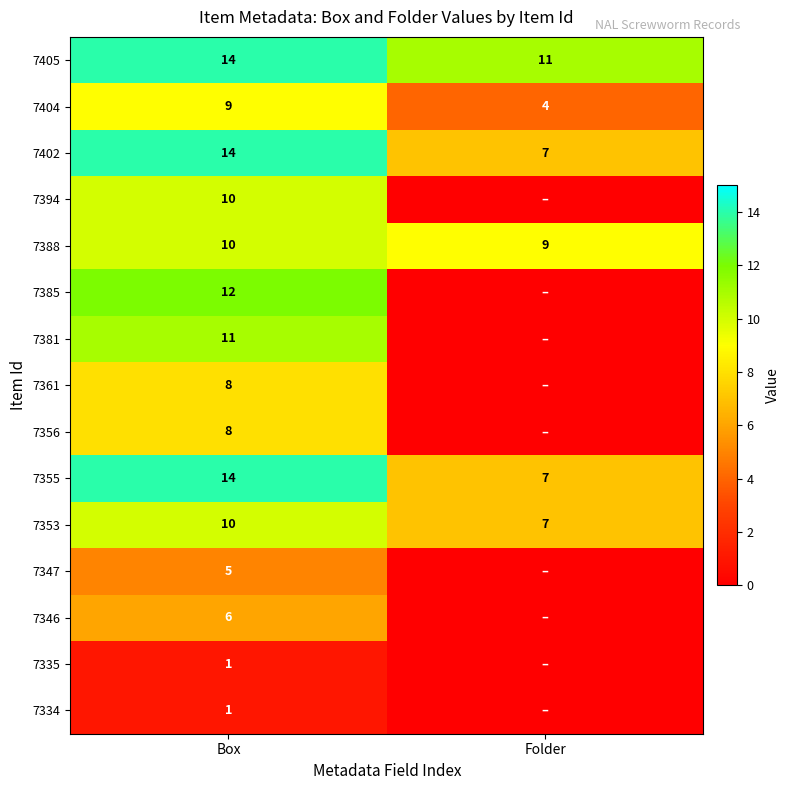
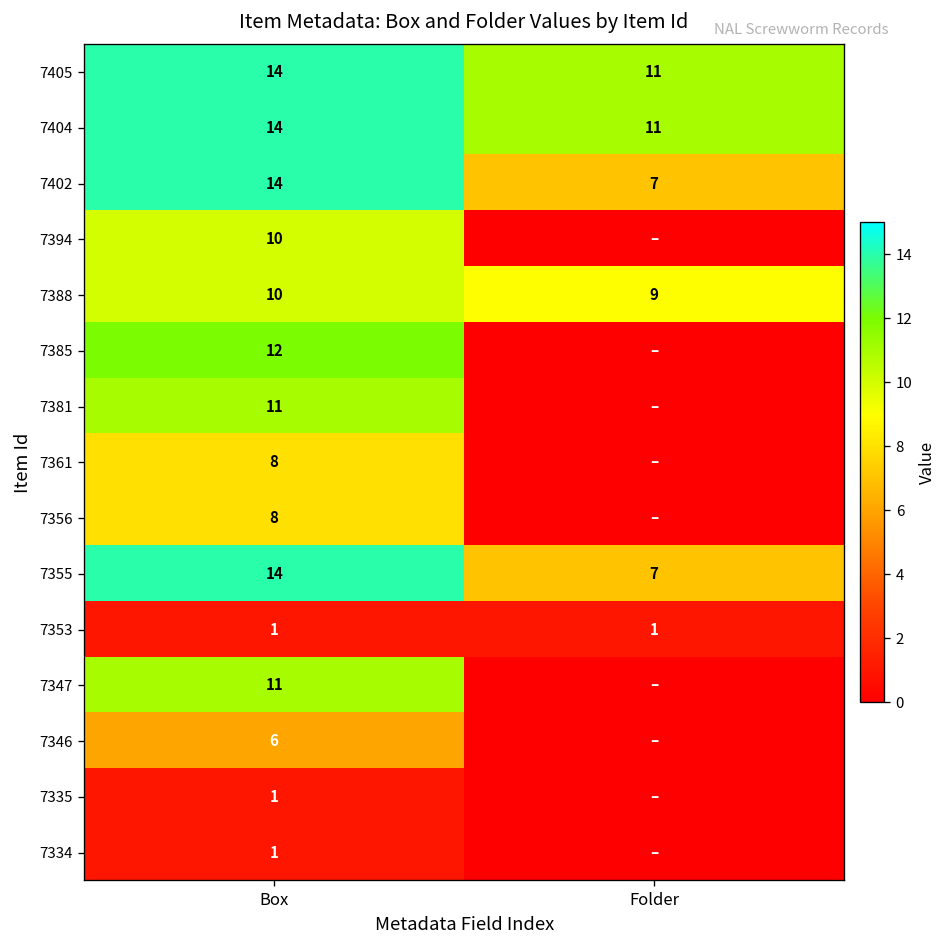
  {
    "7405": {
      "Box": 14,
      "Folder": 11
    },
    "7404": {
-     "Box": 9,
-     "Folder": 4
+     "Box": 14,
+     "Folder": 11
    },
    "7402": {
      "Box": 14,
      "Folder": 7
    },
    "7394": {
      "Box": 10
    },
    "7388": {
      "Box": 10,
      "Folder": 9
    },
    "7385": {
      "Box": 12
    },
    "7381": {
      "Box": 11
    },
    "7361": {
      "Box": 8
    },
    "7356": {
      "Box": 8
    },
    "7355": {
      "Box": 14,
      "Folder": 7
    },
    "7353": {
-     "Box": 10,
-     "Folder": 7
+     "Box": 1,
+     "Folder": 1
    },
    "7347": {
-     "Box": 5
+     "Box": 11
    },
    "7346": {
      "Box": 6
    },
    "7335": {
      "Box": 1
    },
    "7334": {
      "Box": 1
    }
  }
